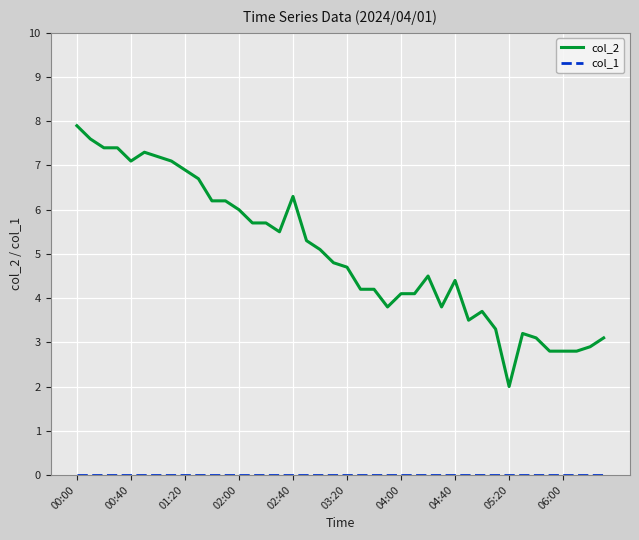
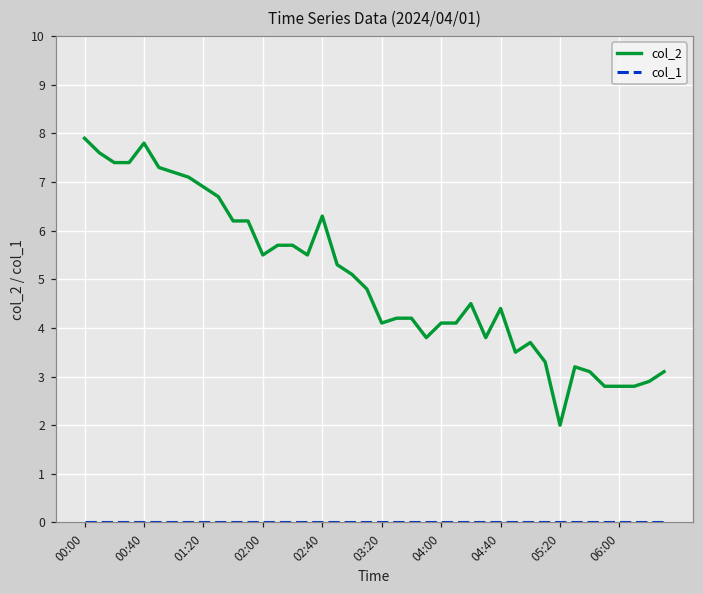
  {
    "col_2": {
      "00:00": 7.9,
-     "00:40": 7.1,
+     "00:40": 7.8,
      "01:20": 6.9,
-     "02:00": 6.0,
+     "02:00": 5.5,
      "02:40": 6.3,
-     "03:20": 4.7,
+     "03:20": 4.1,
      "04:00": 4.1,
      "04:40": 4.4,
      "05:20": 2.0,
      "06:00": 2.8
    },
    "col_1": {
      "00:00": 0.0,
      "00:40": 0.0,
      "01:20": 0.0,
      "02:00": 0.0,
      "02:40": 0.0,
      "03:20": 0.0,
      "04:00": 0.0,
      "04:40": 0.0,
      "05:20": 0.0,
      "06:00": 0.0
    }
  }
